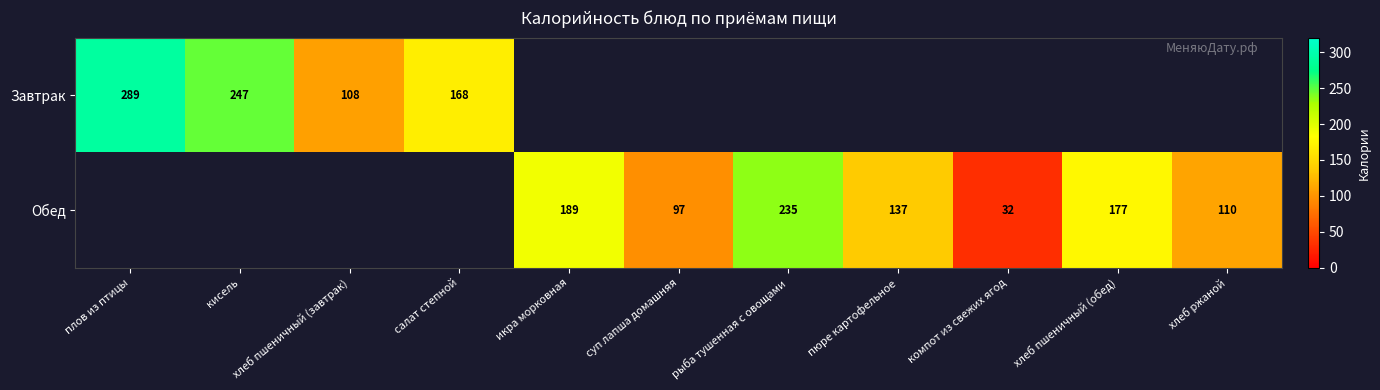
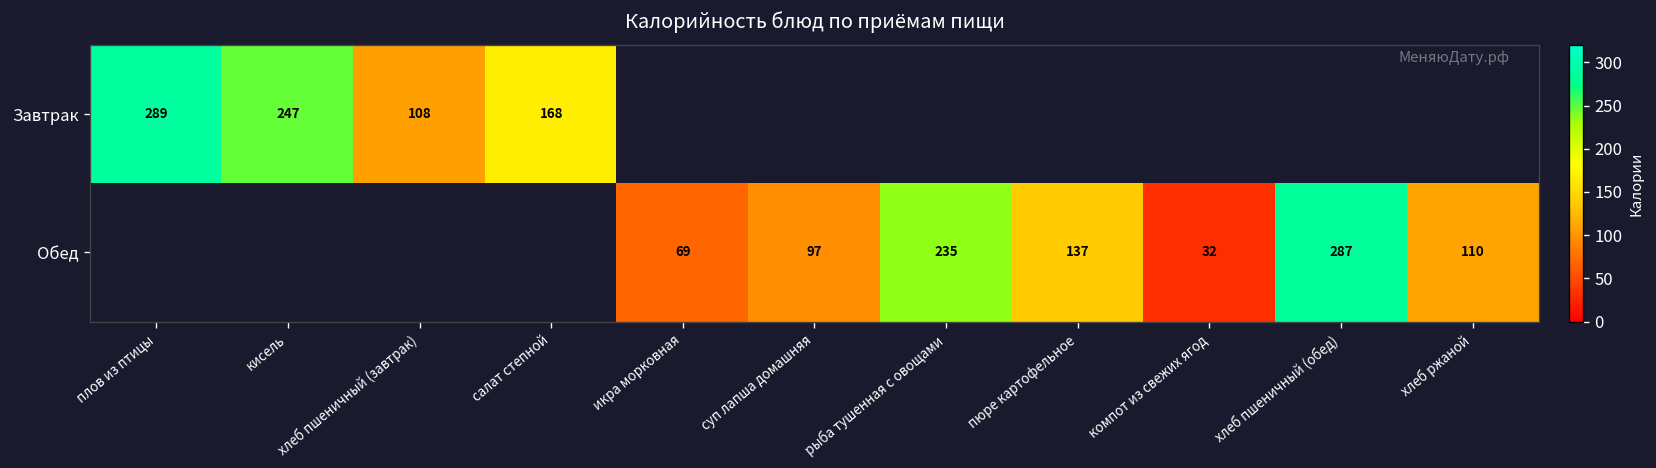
  {
    "Завтрак": {
      "плов из птицы": 289,
      "кисель": 247,
      "хлеб пшеничный (завтрак)": 108,
      "салат степной": 168
    },
    "Обед": {
-     "икра морковная": 189,
+     "икра морковная": 69,
      "суп лапша домашняя": 97,
      "рыба тушенная с овощами": 235,
      "пюре картофельное": 137,
      "компот из свежих ягод": 32,
-     "хлеб пшеничный (обед)": 177,
+     "хлеб пшеничный (обед)": 287,
      "хлеб ржаной": 110
    }
  }
